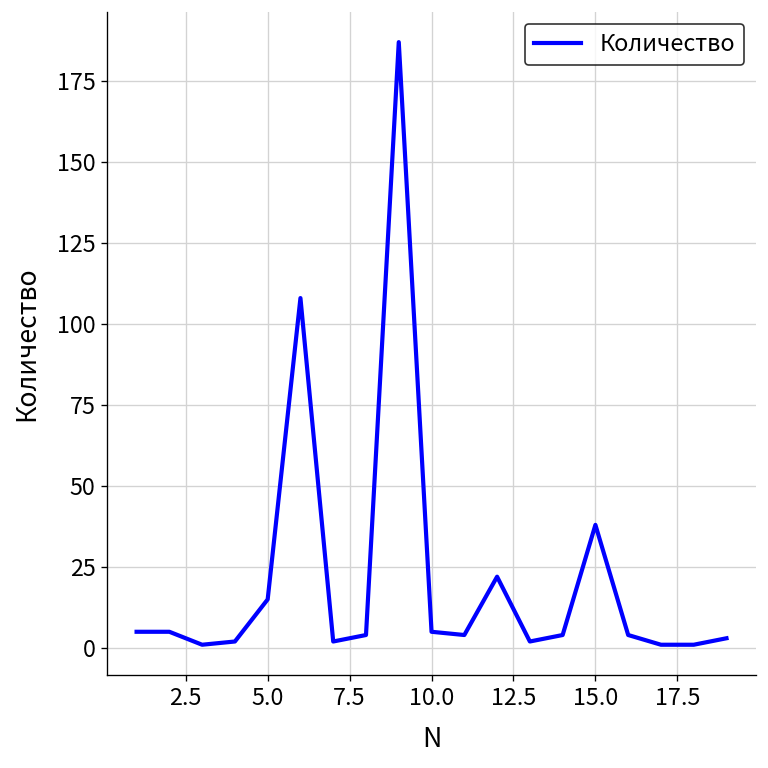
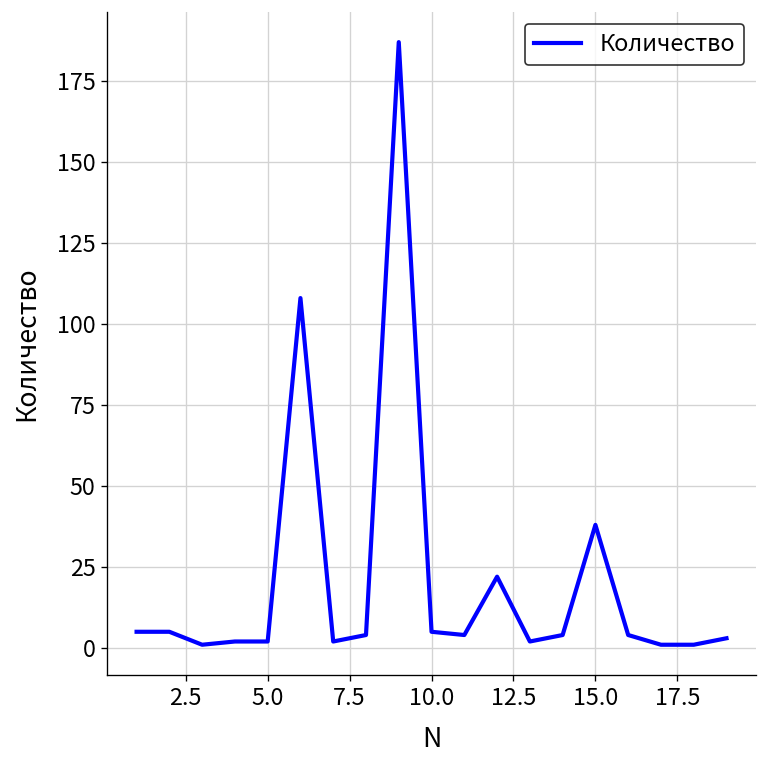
  {
-   "5.0": 15,
+   "5.0": 2,
    "10.0": 5,
    "15.0": 38
  }
